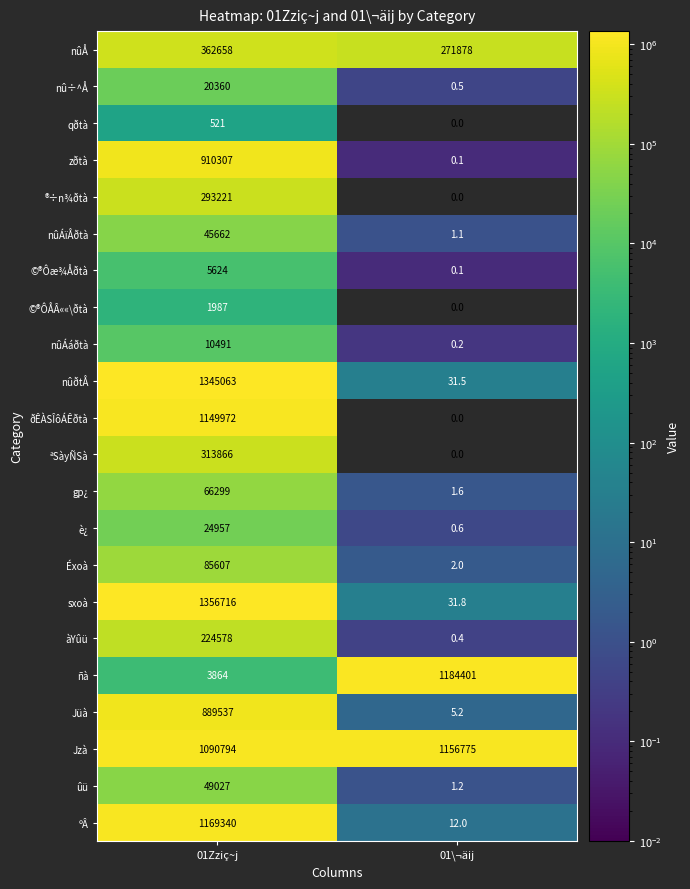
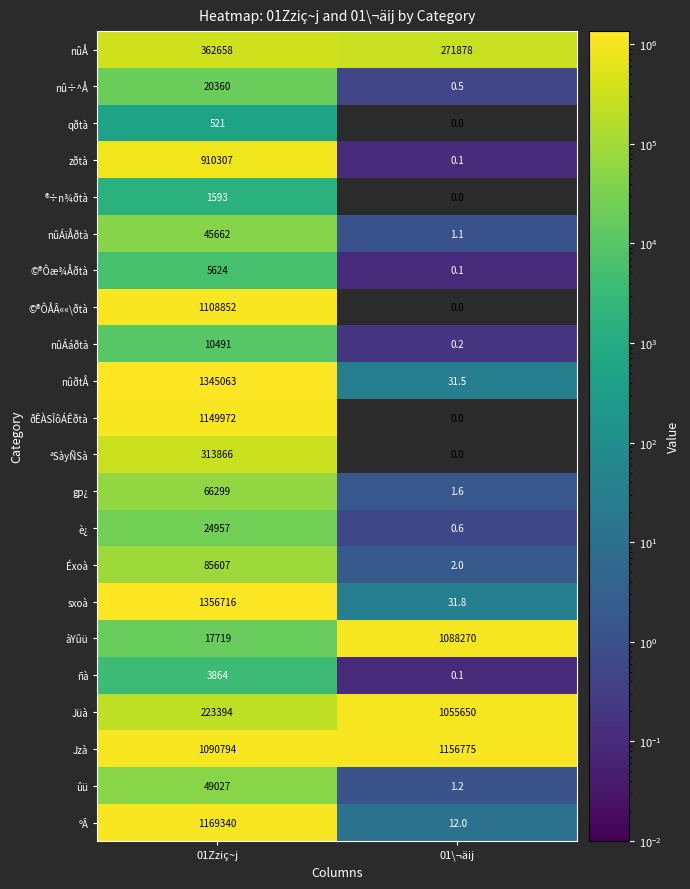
  {
    "nûÅ": {
      "01Zziç~j": 362658,
      "01\\¬äij": 271878
    },
    "nû÷^Å": {
      "01Zziç~j": 20360,
      "01\\¬äij": 0.5
    },
    "qðtà": {
      "01Zziç~j": 521
    },
    "zðtà": {
      "01Zziç~j": 910307,
      "01\\¬äij": 0.1
    },
    "®÷n¾ðtà": {
-     "01Zziç~j": 293221
+     "01Zziç~j": 1593
    },
    "nûÁïÅðtà": {
      "01Zziç~j": 45662,
      "01\\¬äij": 1.1
    },
    "©®Ôæ¾Åðtà": {
      "01Zziç~j": 5624,
      "01\\¬äij": 0.1
    },
    "©®ÔÅÂ««\\ðtà": {
-     "01Zziç~j": 1987
+     "01Zziç~j": 1108852
    },
    "nûÁáðtà": {
      "01Zziç~j": 10491,
      "01\\¬äij": 0.2
    },
    "nûðtÅ": {
      "01Zziç~j": 1345063,
      "01\\¬äij": 31.5
    },
    "ðÊÀSÎôÁÊðtà": {
      "01Zziç~j": 1149972
    },
    "ªSàyÑSà": {
      "01Zziç~j": 313866
    },
    "gp¿": {
      "01Zziç~j": 66299,
      "01\\¬äij": 1.6
    },
    "è¿": {
      "01Zziç~j": 24957,
      "01\\¬äij": 0.6
    },
    "Éxoà": {
      "01Zziç~j": 85607,
      "01\\¬äij": 2.0
    },
    "sxoà": {
      "01Zziç~j": 1356716,
      "01\\¬äij": 31.8
    },
    "àYûü": {
-     "01Zziç~j": 224578,
-     "01\\¬äij": 0.4
+     "01Zziç~j": 17719,
+     "01\\¬äij": 1088270
    },
    "ñà": {
      "01Zziç~j": 3864,
-     "01\\¬äij": 1184401
+     "01\\¬äij": 0.1
    },
    "Jüà": {
-     "01Zziç~j": 889537,
-     "01\\¬äij": 5.2
+     "01Zziç~j": 223394,
+     "01\\¬äij": 1055650
    },
    "Jzà": {
      "01Zziç~j": 1090794,
      "01\\¬äij": 1156775
    },
    "ûü": {
      "01Zziç~j": 49027,
      "01\\¬äij": 1.2
    },
    "ºÂ": {
      "01Zziç~j": 1169340,
      "01\\¬äij": 12.0
    }
  }
